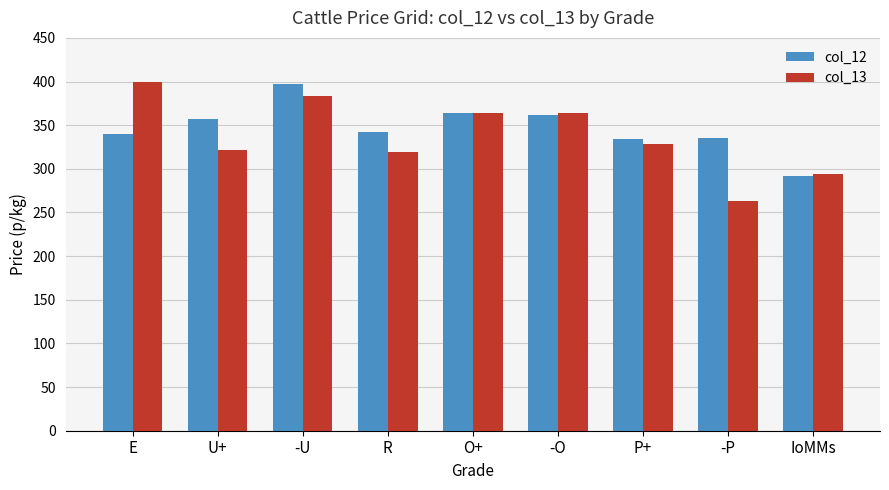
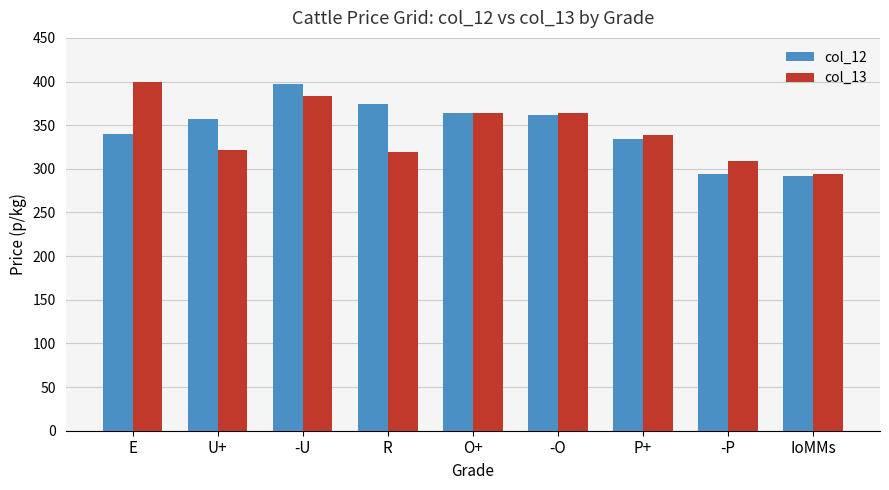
  {
    "col_12": {
      "E": 340,
      "U+": 360,
      "-U": 400,
-     "R": 340,
+     "R": 370,
      "O+": 360,
      "-O": 360,
      "P+": 330,
-     "-P": 340,
+     "-P": 290,
      "IoMMs": 290
    },
    "col_13": {
      "E": 400,
      "U+": 320,
      "-U": 380,
      "R": 320,
      "O+": 360,
      "-O": 360,
-     "P+": 330,
-     "-P": 260,
+     "P+": 340,
+     "-P": 310,
      "IoMMs": 290
    }
  }
